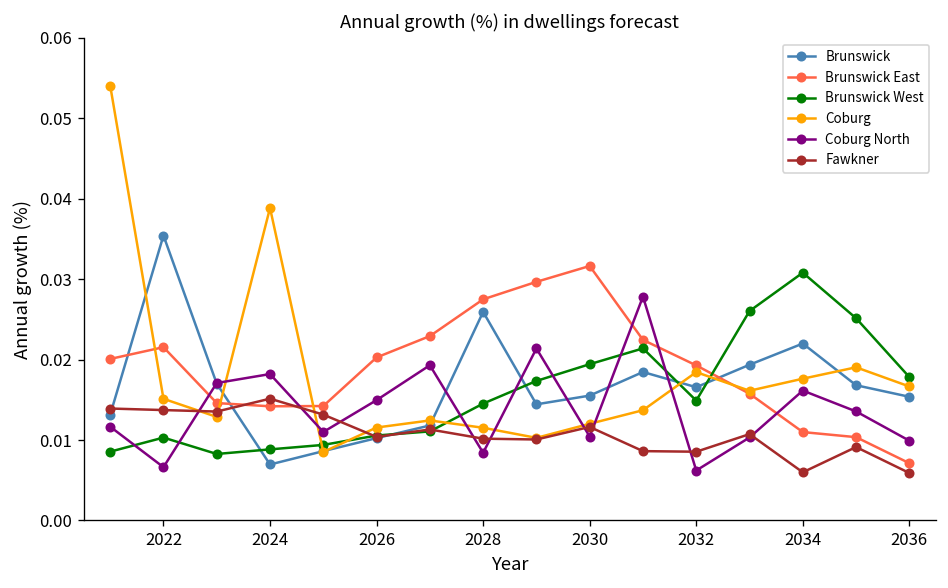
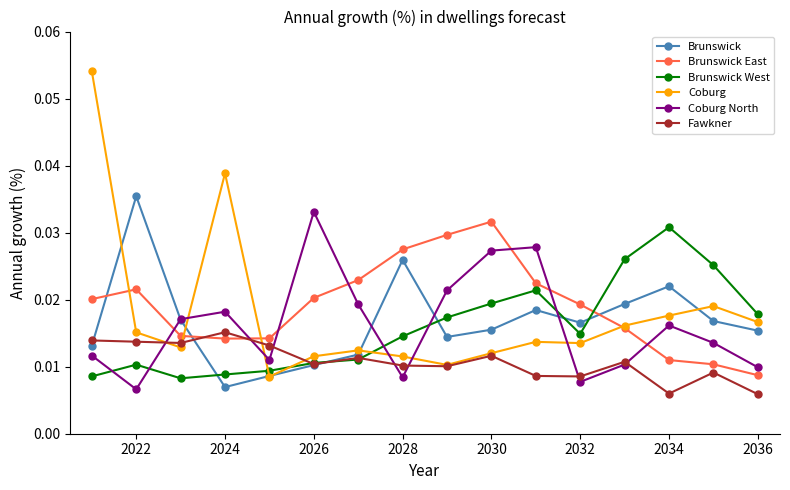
  {
    "Brunswick": {
      "2022": 0.035,
      "2024": 0.007,
      "2028": 0.026,
      "2030": 0.016,
      "2032": 0.017,
      "2034": 0.022,
      "2036": 0.015
    },
    "Brunswick East": {
      "2022": 0.022,
      "2024": 0.014,
      "2026": 0.020,
      "2028": 0.027,
      "2030": 0.032,
      "2032": 0.019,
      "2034": 0.011,
-     "2036": 0.007
+     "2036": 0.009
    },
    "Brunswick West": {
      "2022": 0.010,
      "2024": 0.009,
      "2028": 0.015,
      "2030": 0.019,
      "2032": 0.015,
      "2034": 0.031,
      "2036": 0.018
    },
    "Coburg": {
      "2022": 0.015,
      "2024": 0.039,
      "2026": 0.012,
      "2028": 0.012,
      "2030": 0.012,
-     "2032": 0.018,
+     "2032": 0.014,
      "2034": 0.018,
      "2036": 0.017
    },
    "Coburg North": {
      "2022": 0.007,
      "2024": 0.018,
-     "2026": 0.015,
+     "2026": 0.033,
      "2028": 0.008,
-     "2030": 0.010,
-     "2032": 0.006,
+     "2030": 0.027,
+     "2032": 0.008,
      "2034": 0.016,
      "2036": 0.010
    },
    "Fawkner": {
      "2022": 0.014,
      "2024": 0.015,
      "2028": 0.010,
      "2030": 0.012,
      "2032": 0.009,
      "2034": 0.006,
      "2036": 0.006
    }
  }
